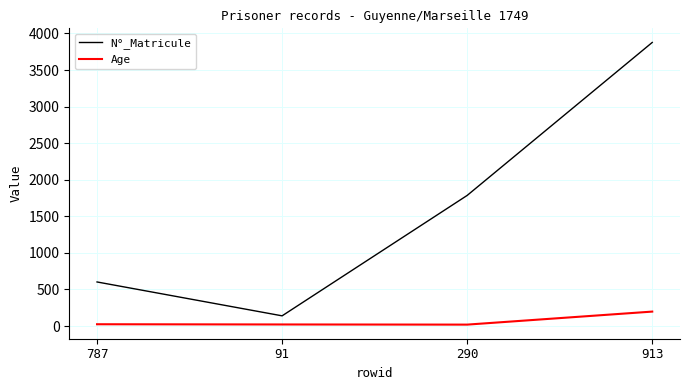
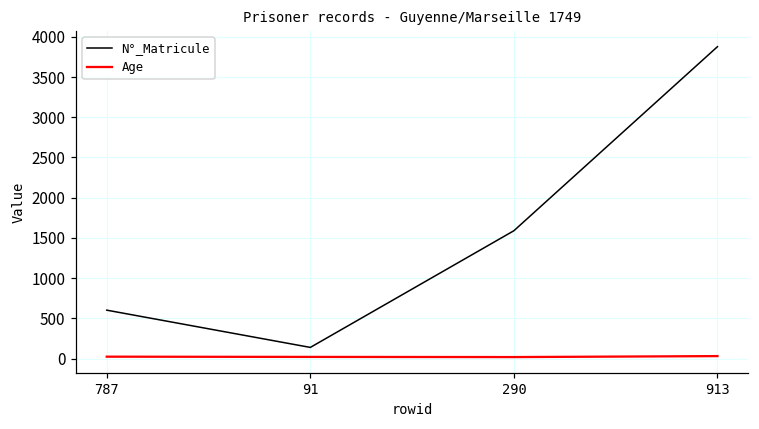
  {
    "N°_Matricule": {
      "787": 600,
      "91": 100,
-     "290": 1800,
+     "290": 1600,
      "913": 3900
    },
    "Age": {
      "787": 0,
      "91": 0,
      "290": 0,
-     "913": 200
+     "913": 0
    }
  }
